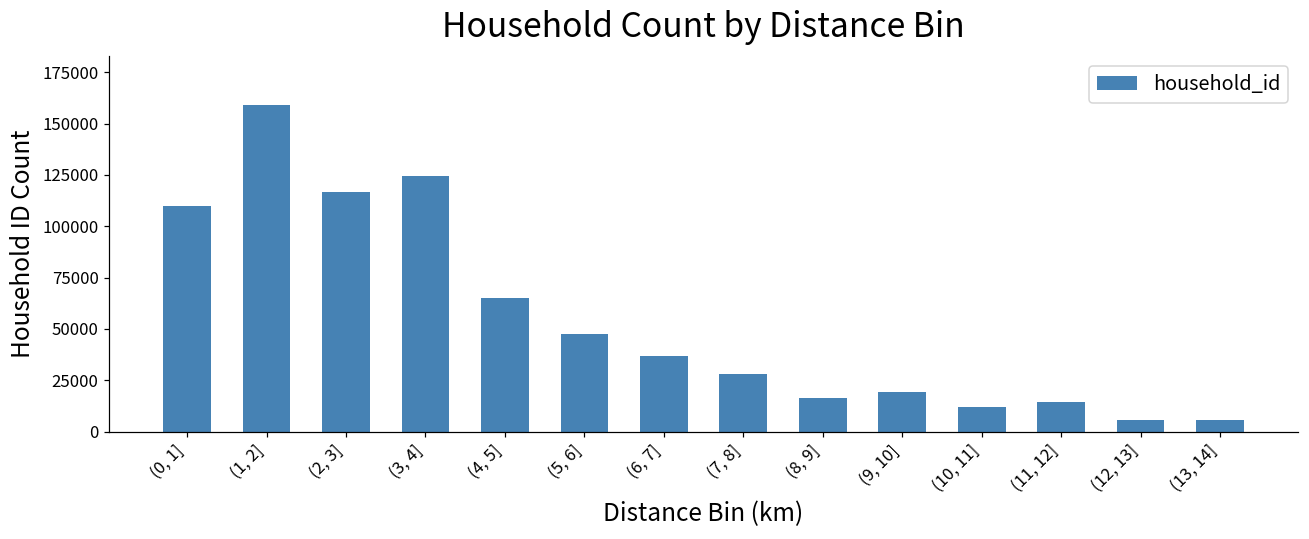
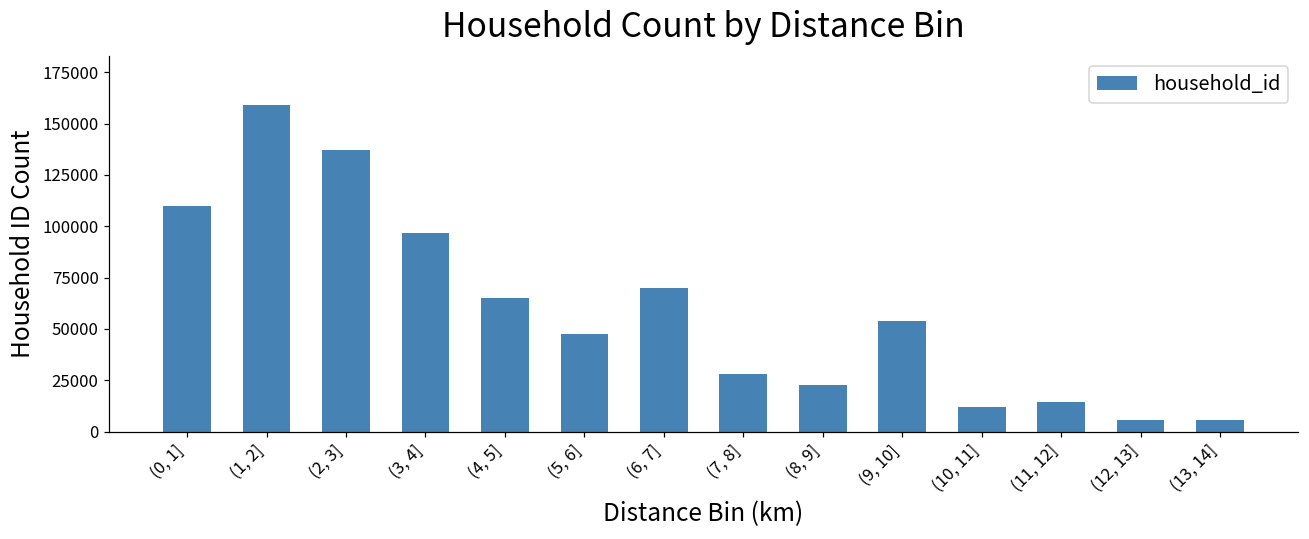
  {
    "(0, 1]": 110000,
    "(1, 2]": 159000,
-   "(2, 3]": 117000,
-   "(3, 4]": 125000,
+   "(2, 3]": 137000,
+   "(3, 4]": 97000,
    "(4, 5]": 65000,
    "(5, 6]": 48000,
-   "(6, 7]": 37000,
+   "(6, 7]": 70000,
    "(7, 8]": 28000,
-   "(8, 9]": 16000,
-   "(9, 10]": 19000,
+   "(8, 9]": 23000,
+   "(9, 10]": 54000,
    "(10, 11]": 12000,
    "(11, 12]": 14000,
    "(12, 13]": 6000,
    "(13, 14]": 5000
  }
